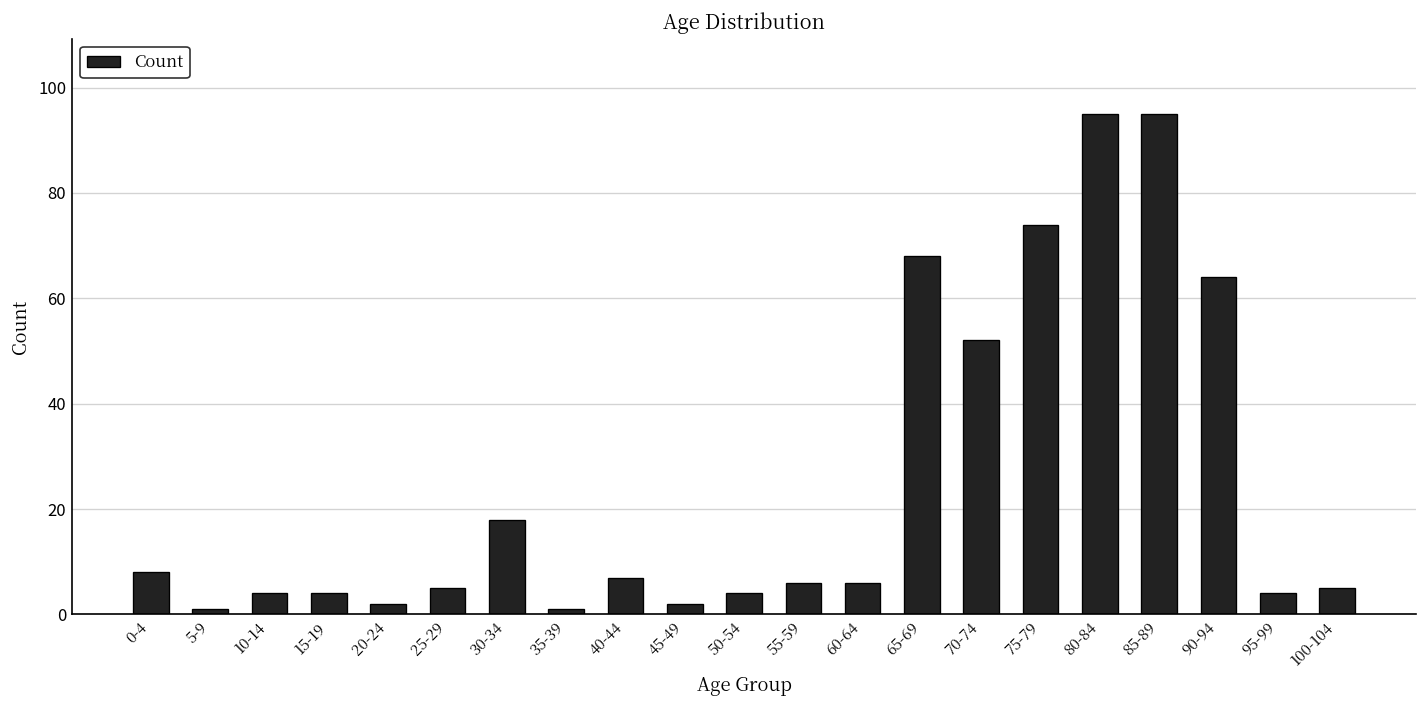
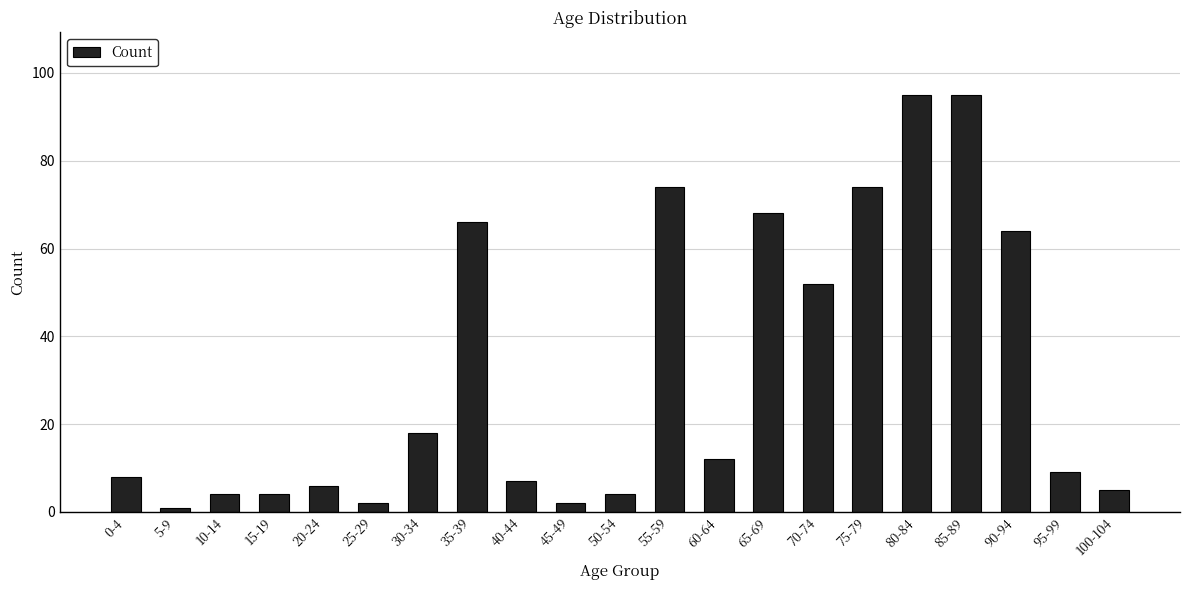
  {
    "0-4": 8,
    "5-9": 1,
    "10-14": 4,
    "15-19": 4,
-   "20-24": 2,
-   "25-29": 5,
+   "20-24": 6,
+   "25-29": 2,
    "30-34": 18,
-   "35-39": 1,
+   "35-39": 66,
    "40-44": 7,
    "45-49": 2,
    "50-54": 4,
-   "55-59": 6,
-   "60-64": 6,
+   "55-59": 74,
+   "60-64": 12,
    "65-69": 68,
    "70-74": 52,
    "75-79": 74,
    "80-84": 95,
    "85-89": 95,
    "90-94": 64,
-   "95-99": 4,
+   "95-99": 9,
    "100-104": 5
  }
